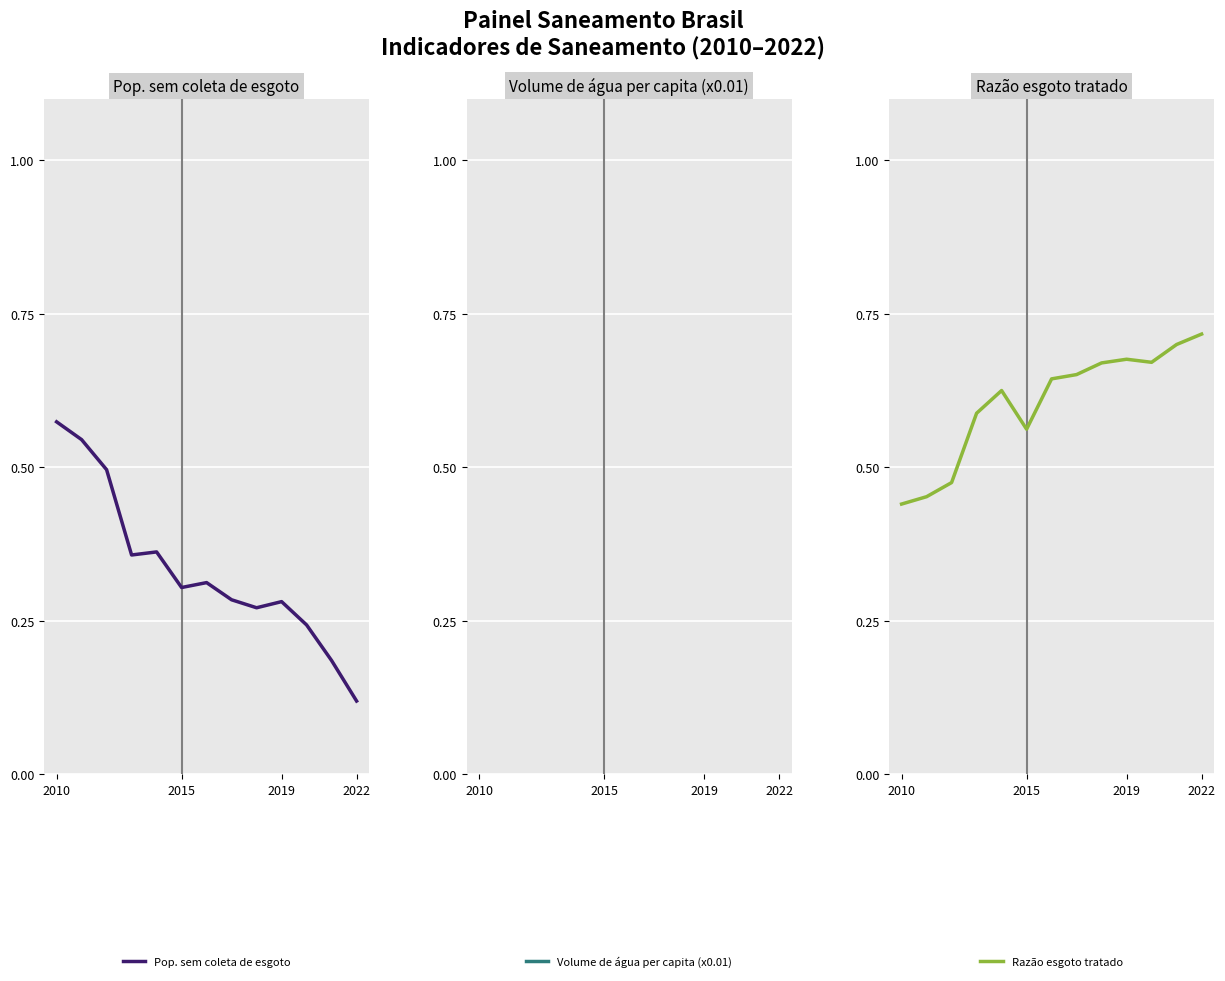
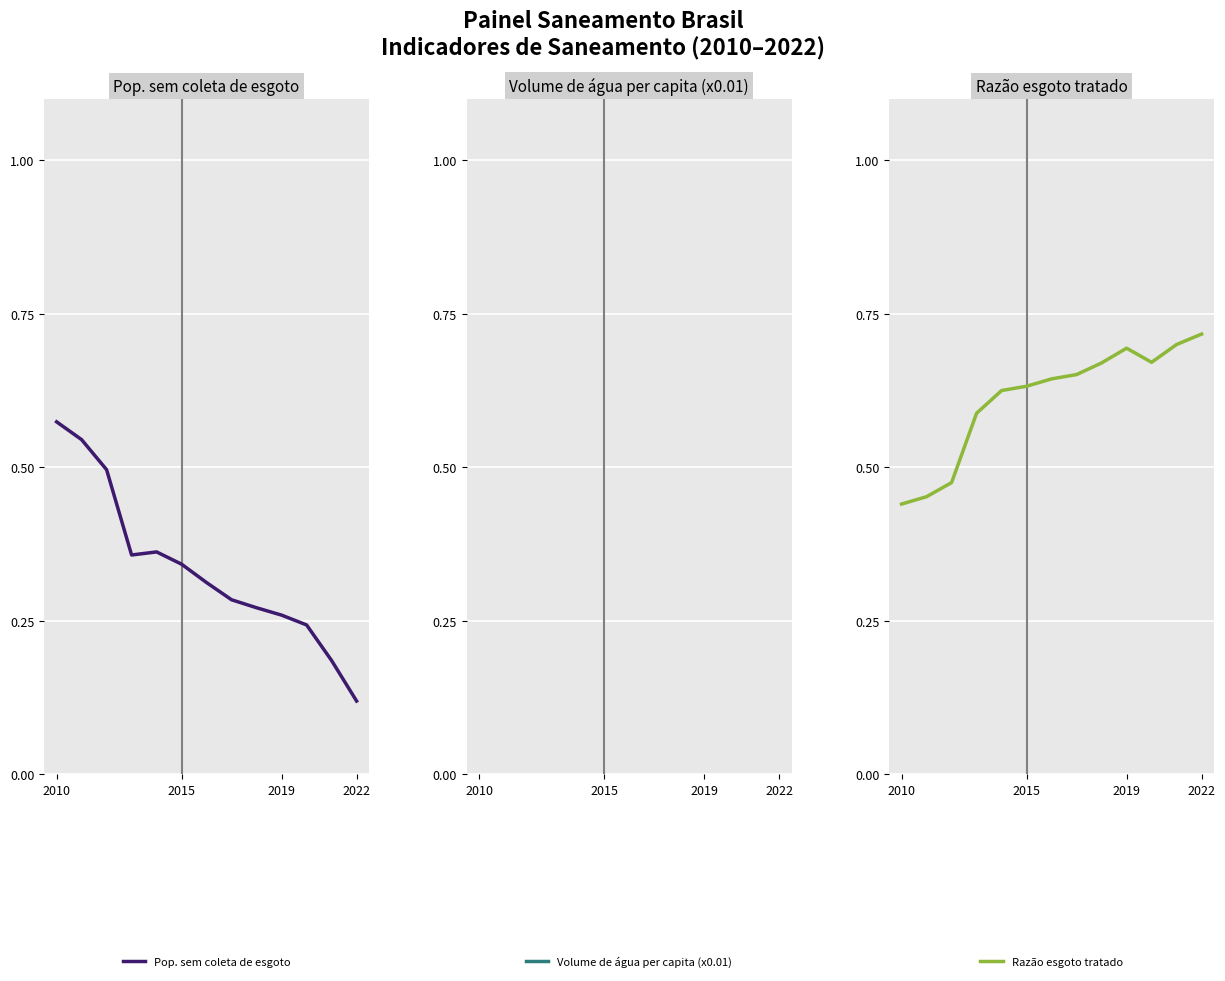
  {
    "Pop. sem coleta de esgoto": {
      "2010": 0.57,
-     "2015": 0.30,
-     "2019": 0.28,
+     "2015": 0.34,
+     "2019": 0.26,
      "2022": 0.12
    },
    "Razão esgoto tratado": {
      "2010": 0.44,
-     "2015": 0.56,
-     "2019": 0.68,
+     "2015": 0.63,
+     "2019": 0.69,
      "2022": 0.72
    }
  }
